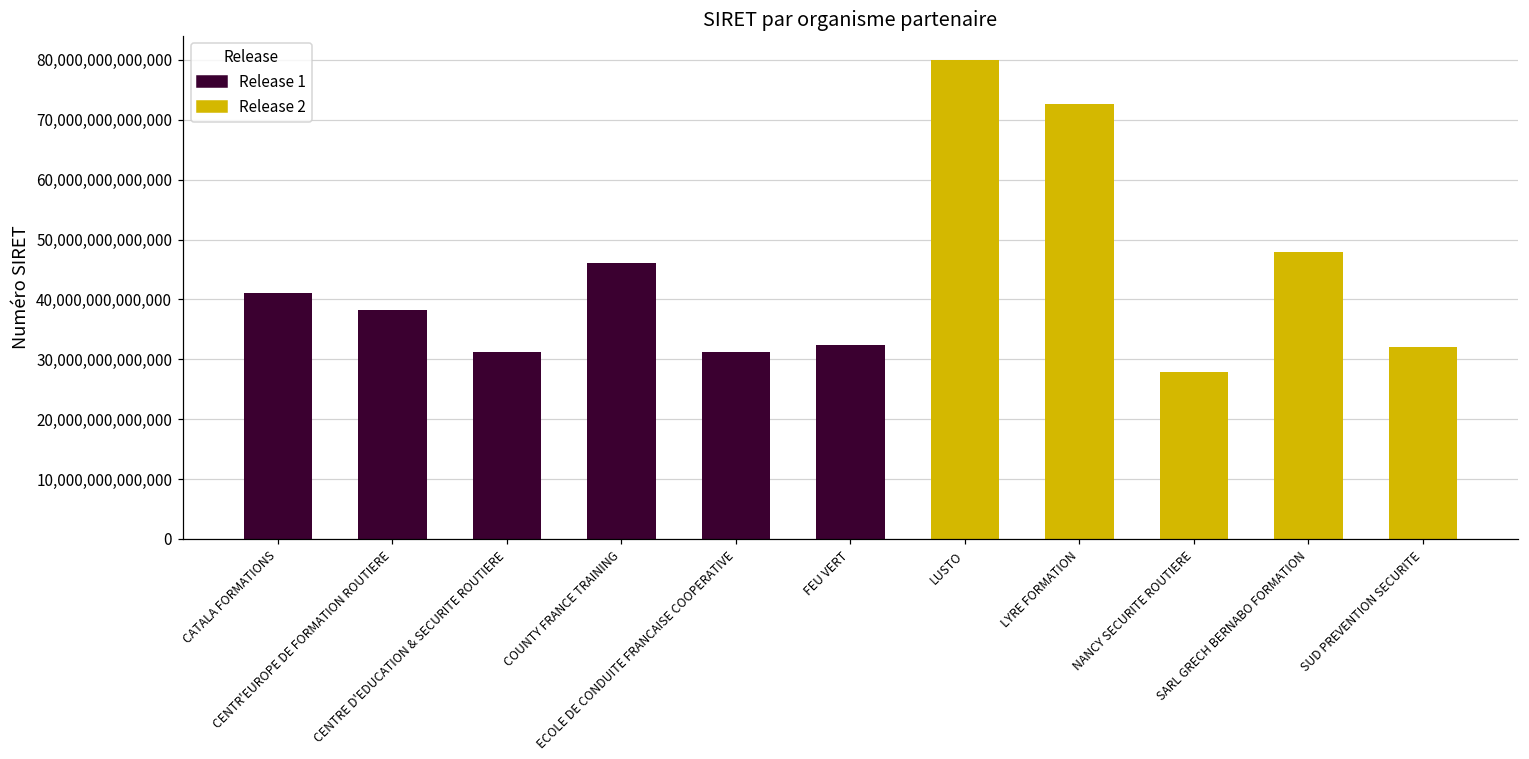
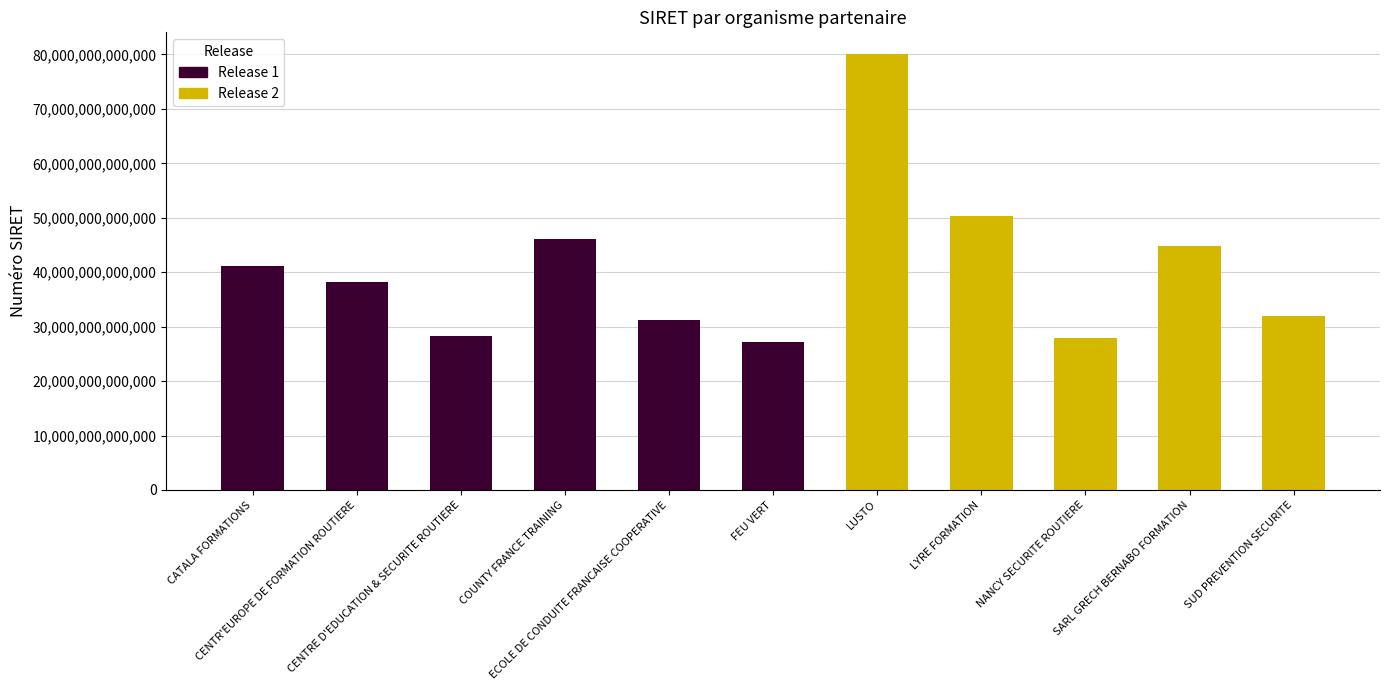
  {
    "Release 1": {
      "CATALA FORMATIONS": "41,000,000,000,000",
      "CENTR'EUROPE DE FORMATION ROUTIERE": "38,000,000,000,000",
-     "CENTRE D'EDUCATION & SECURITE ROUTIERE": "31,000,000,000,000",
+     "CENTRE D'EDUCATION & SECURITE ROUTIERE": "28,000,000,000,000",
      "COUNTY FRANCE TRAINING": "46,000,000,000,000",
      "ECOLE DE CONDUITE FRANCAISE COOPERATIVE": "31,000,000,000,000",
-     "FEU VERT": "32,000,000,000,000"
+     "FEU VERT": "27,000,000,000,000"
    },
    "Release 2": {
      "LUSTO": "80,000,000,000,000",
-     "LYRE FORMATION": "73,000,000,000,000",
+     "LYRE FORMATION": "50,000,000,000,000",
      "NANCY SECURITE ROUTIERE": "28,000,000,000,000",
-     "SARL GRECH BERNABO FORMATION": "48,000,000,000,000",
+     "SARL GRECH BERNABO FORMATION": "45,000,000,000,000",
      "SUD PREVENTION SECURITE": "32,000,000,000,000"
    }
  }
